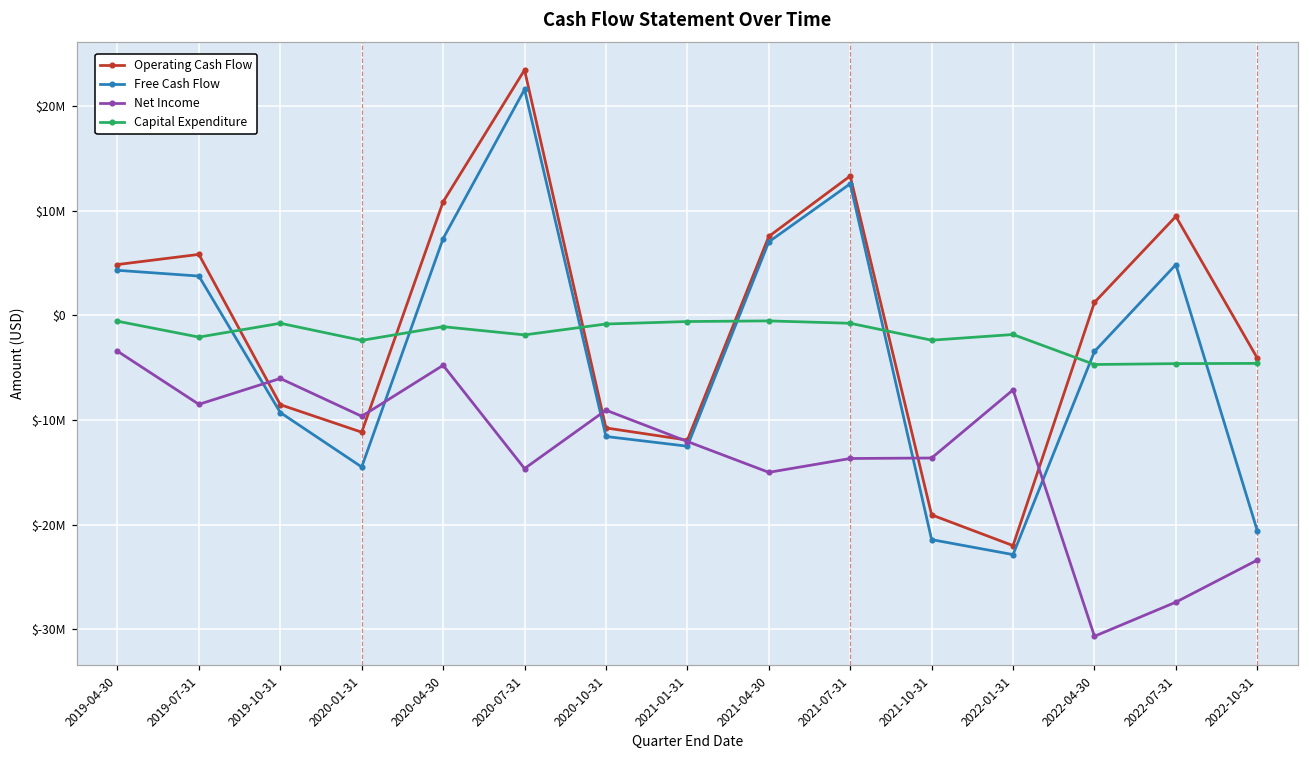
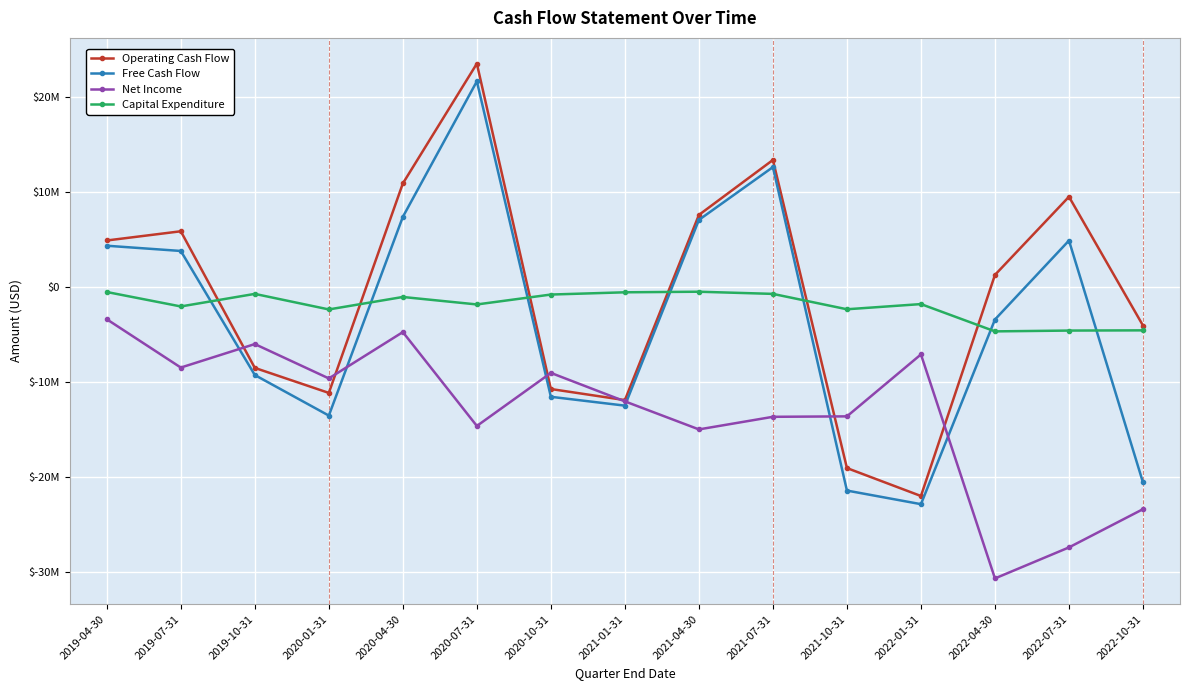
  {
    "Operating Cash Flow": {
      "2019-04-30": "$5000000",
      "2019-07-31": "$6000000",
      "2019-10-31": "$-9000000",
      "2020-01-31": "$-11000000",
      "2020-04-30": "$11000000",
      "2020-07-31": "$23000000",
      "2020-10-31": "$-11000000",
      "2021-04-30": "$8000000",
      "2021-07-31": "$13000000",
      "2021-10-31": "$-19000000",
      "2022-01-31": "$-22000000",
      "2022-04-30": "$1000000",
      "2022-07-31": "$9000000",
      "2022-10-31": "$-4000000"
    },
    "Free Cash Flow": {
      "2019-04-30": "$4000000",
      "2019-07-31": "$4000000",
      "2019-10-31": "$-9000000",
-     "2020-01-31": "$-14500000",
+     "2020-01-31": "$-13600000",
      "2020-04-30": "$7000000",
      "2020-07-31": "$22000000",
      "2020-10-31": "$-12000000",
      "2021-01-31": "$-13000000",
      "2021-04-30": "$7000000",
      "2021-07-31": "$13000000",
      "2021-10-31": "$-21000000",
      "2022-01-31": "$-23000000",
      "2022-04-30": "$-3000000",
      "2022-07-31": "$5000000",
      "2022-10-31": "$-21000000"
    },
    "Net Income": {
      "2019-04-30": "$-3000000",
      "2019-07-31": "$-9000000",
      "2019-10-31": "$-6000000",
      "2020-01-31": "$-10000000",
      "2020-04-30": "$-5000000",
      "2020-07-31": "$-15000000",
      "2020-10-31": "$-9000000",
      "2021-04-30": "$-15000000",
      "2021-07-31": "$-14000000",
      "2021-10-31": "$-14000000",
      "2022-01-31": "$-7000000",
      "2022-04-30": "$-31000000",
      "2022-07-31": "$-27000000",
      "2022-10-31": "$-23000000"
    },
    "Capital Expenditure": {
      "2019-04-30": "$-1000000",
      "2019-07-31": "$-2000000",
      "2019-10-31": "$-1000000",
      "2020-01-31": "$-2000000",
      "2020-04-30": "$-1000000",
      "2020-07-31": "$-2000000",
      "2020-10-31": "$-1000000",
      "2021-01-31": "$-1000000",
      "2021-04-30": "$-1000000",
      "2021-07-31": "$-1000000",
      "2021-10-31": "$-2000000",
      "2022-01-31": "$-2000000",
      "2022-04-30": "$-5000000",
      "2022-07-31": "$-5000000",
      "2022-10-31": "$-5000000"
    }
  }
